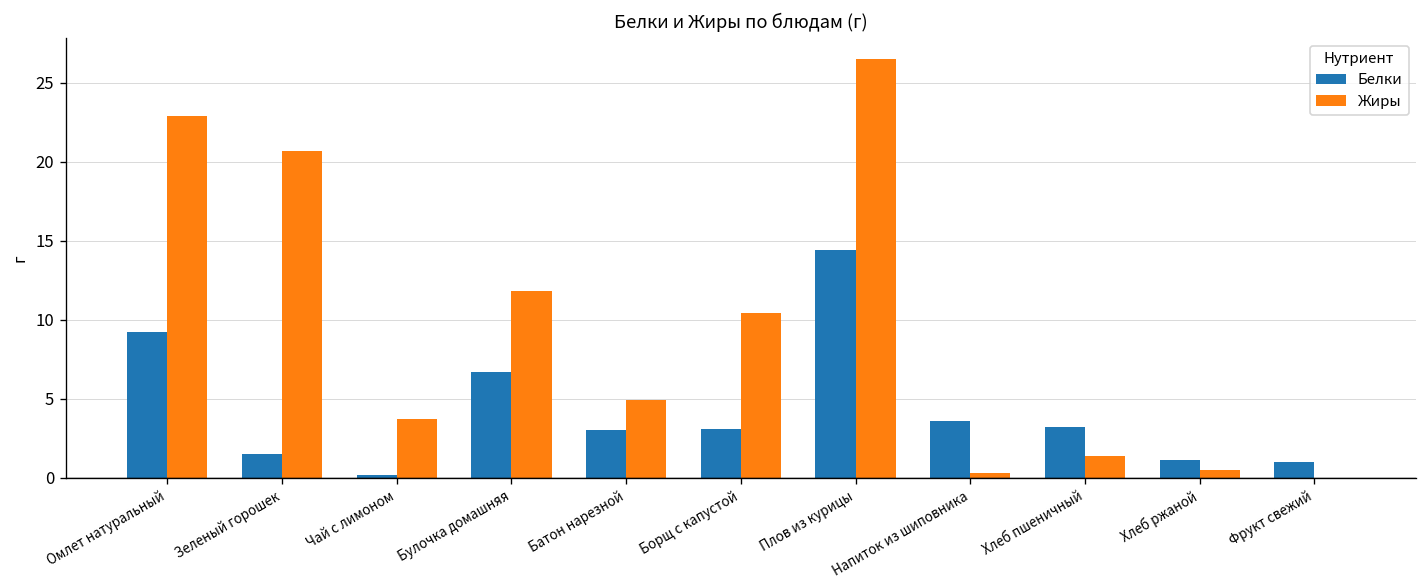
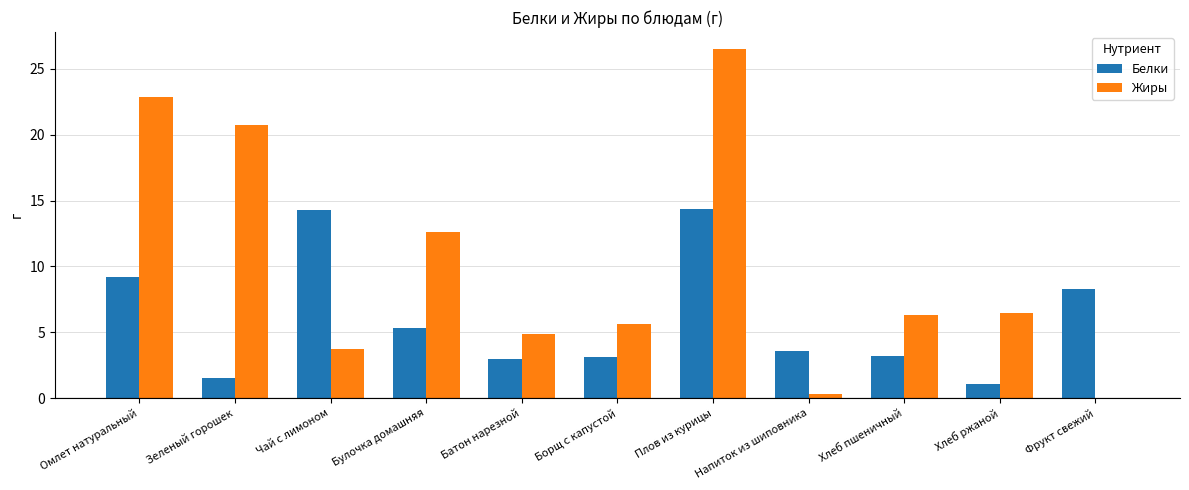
  {
    "Белки": {
      "Омлет натуральный": 9.2,
      "Зеленый горошек": 1.5,
-     "Чай с лимоном": 0.2,
-     "Булочка домашняя": 6.7,
+     "Чай с лимоном": 14.3,
+     "Булочка домашняя": 5.3,
      "Батон нарезной": 3.0,
      "Борщ с капустой": 3.1,
      "Плов из курицы": 14.4,
      "Напиток из шиповника": 3.6,
      "Хлеб пшеничный": 3.2,
      "Хлеб ржаной": 1.1,
-     "Фрукт свежий": 1.0
+     "Фрукт свежий": 8.3
    },
    "Жиры": {
      "Омлет натуральный": 22.9,
      "Зеленый горошек": 20.7,
      "Чай с лимоном": 3.7,
-     "Булочка домашняя": 11.8,
+     "Булочка домашняя": 12.6,
      "Батон нарезной": 4.9,
-     "Борщ с капустой": 10.4,
+     "Борщ с капустой": 5.6,
      "Плов из курицы": 26.5,
      "Напиток из шиповника": 0.3,
-     "Хлеб пшеничный": 1.4,
-     "Хлеб ржаной": 0.5,
+     "Хлеб пшеничный": 6.3,
+     "Хлеб ржаной": 6.5,
      "Фрукт свежий": 0.0
    }
  }
